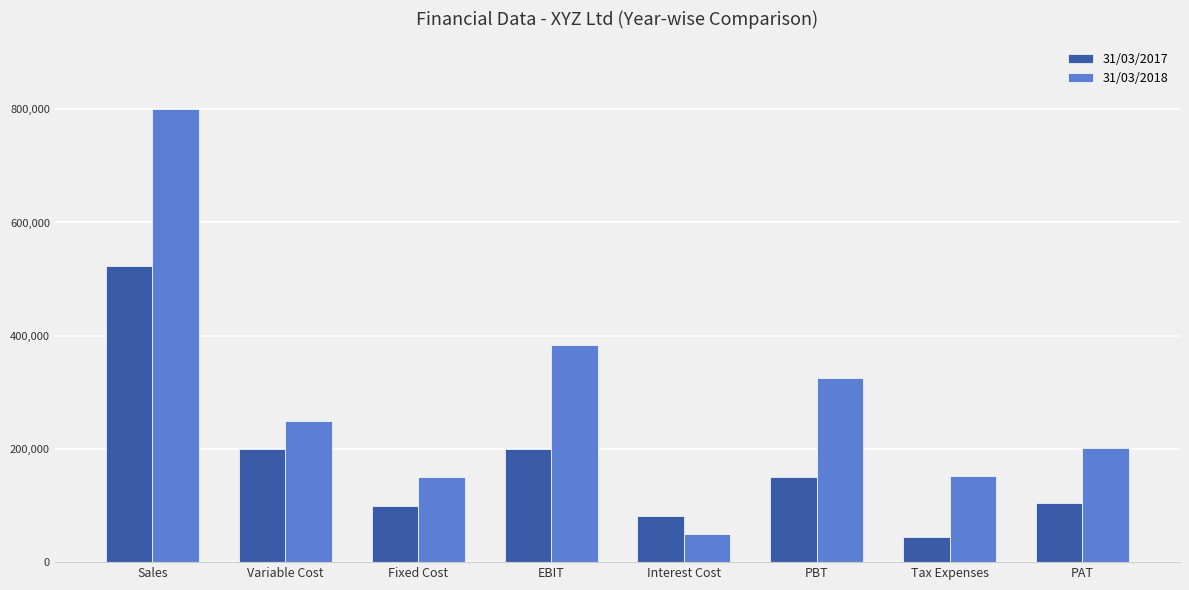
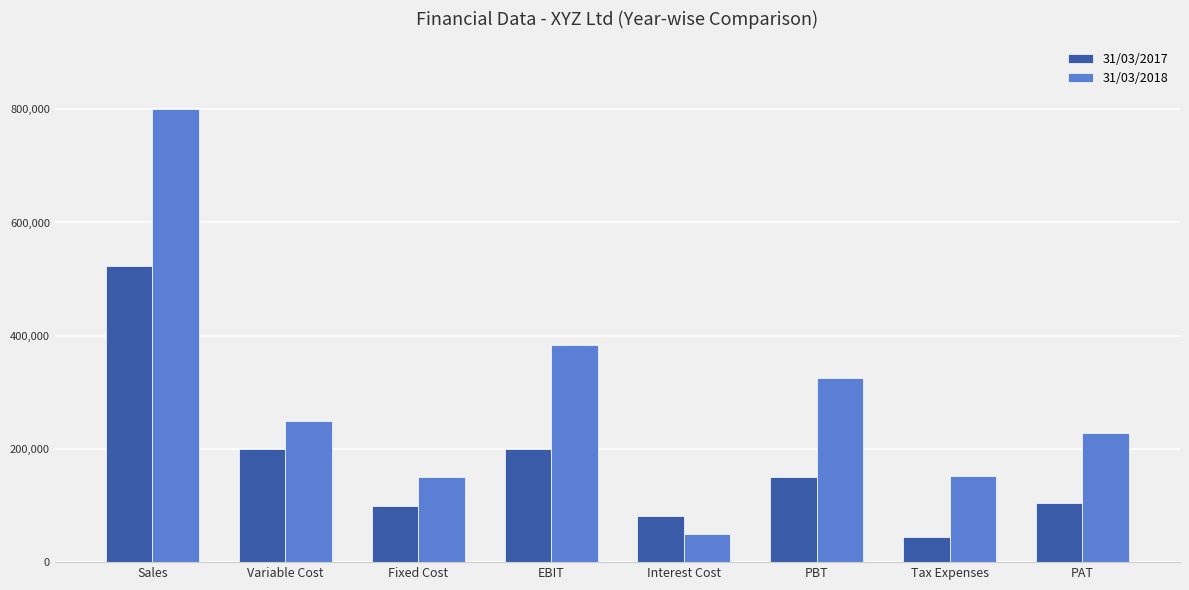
  {
    "31/03/2017": {
      "Sales": "520,000",
      "Variable Cost": "200,000",
      "Fixed Cost": "100,000",
      "EBIT": "200,000",
      "Interest Cost": "80,000",
      "PBT": "150,000",
      "Tax Expenses": "50,000",
      "PAT": "110,000"
    },
    "31/03/2018": {
      "Sales": "800,000",
      "Variable Cost": "250,000",
      "Fixed Cost": "150,000",
      "EBIT": "380,000",
      "Interest Cost": "50,000",
      "PBT": "330,000",
      "Tax Expenses": "150,000",
-     "PAT": "200,000"
+     "PAT": "230,000"
    }
  }
